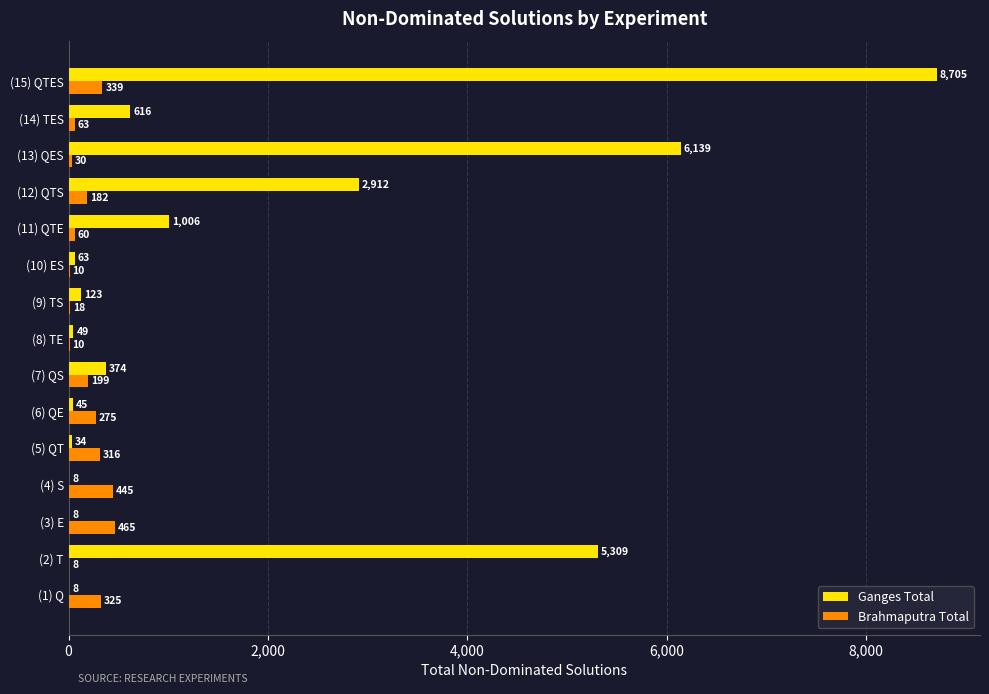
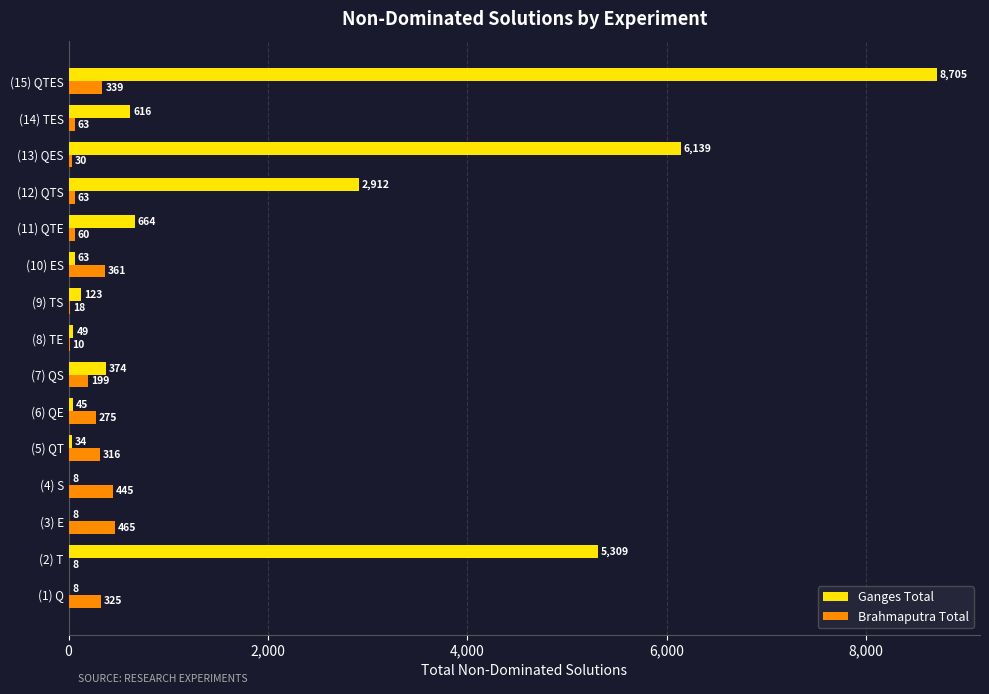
  {
    "Ganges Total": {
      "(15) QTES": "8,705",
      "(14) TES": "616",
      "(13) QES": "6,139",
      "(12) QTS": "2,912",
-     "(11) QTE": "1,006",
+     "(11) QTE": "664",
      "(10) ES": "63",
      "(9) TS": "123",
      "(8) TE": "49",
      "(7) QS": "374",
      "(6) QE": "45",
      "(5) QT": "34",
      "(4) S": "8",
      "(3) E": "8",
      "(2) T": "5,309",
      "(1) Q": "8"
    },
    "Brahmaputra Total": {
      "(15) QTES": "339",
      "(14) TES": "63",
      "(13) QES": "30",
-     "(12) QTS": "182",
+     "(12) QTS": "63",
      "(11) QTE": "60",
-     "(10) ES": "10",
+     "(10) ES": "361",
      "(9) TS": "18",
      "(8) TE": "10",
      "(7) QS": "199",
      "(6) QE": "275",
      "(5) QT": "316",
      "(4) S": "445",
      "(3) E": "465",
      "(2) T": "8",
      "(1) Q": "325"
    }
  }
